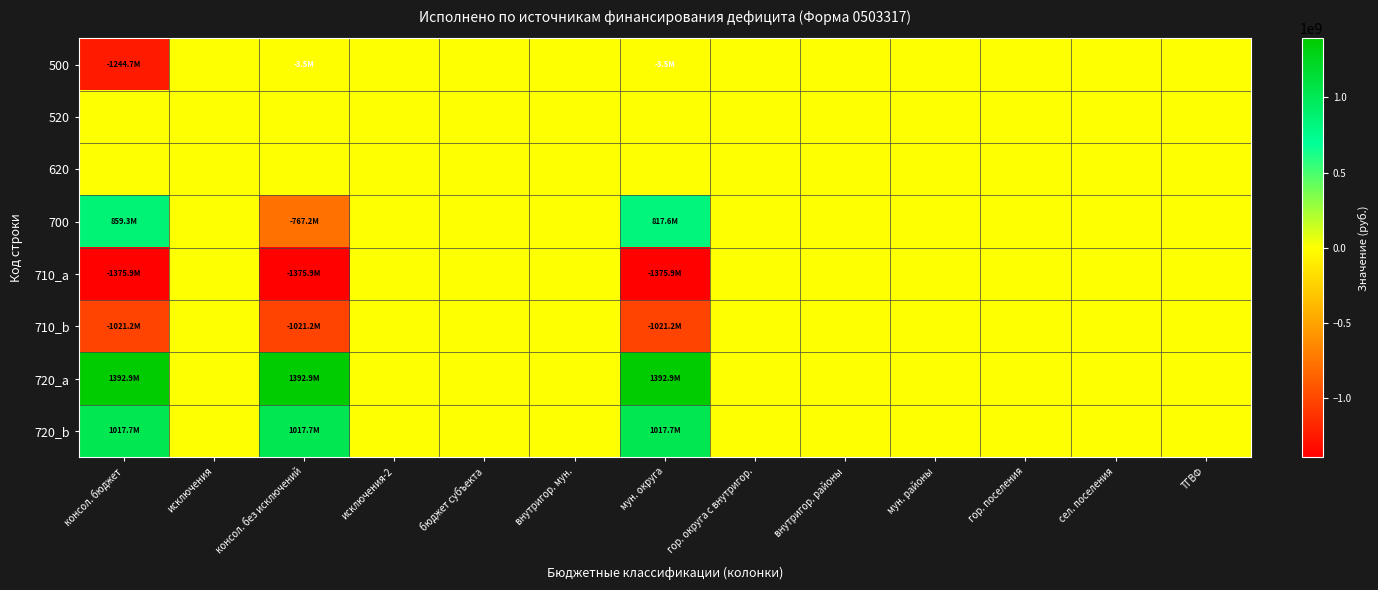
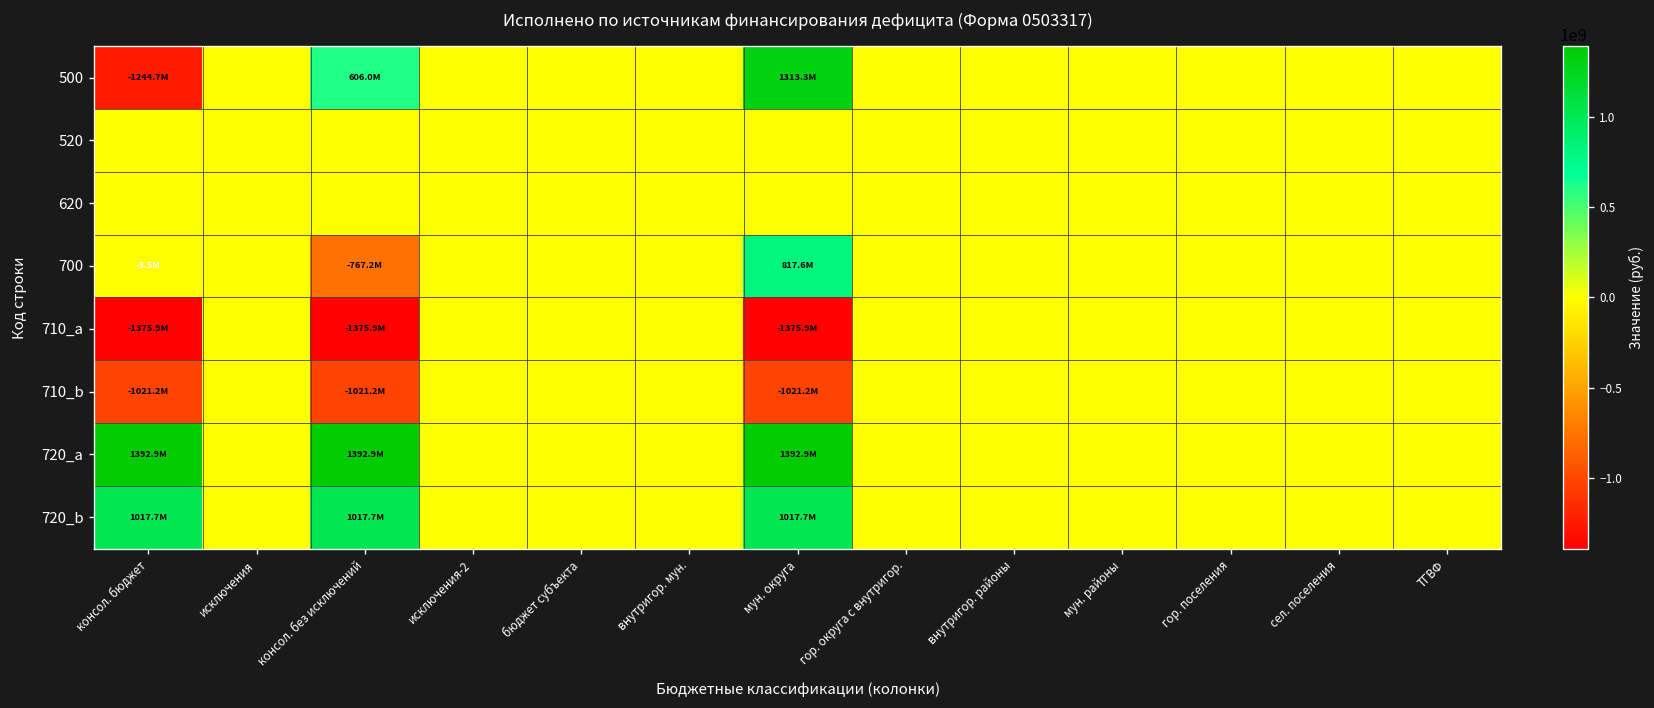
  {
    "500": {
      "консол. бюджет": "-1244.7M",
-     "консол. без исключений": "-3.5M",
-     "мун. округа": "-3.5M"
+     "консол. без исключений": "606.0M",
+     "мун. округа": "1313.3M"
    },
    "700": {
-     "консол. бюджет": "859.3M",
+     "консол. бюджет": "-3.5M",
      "консол. без исключений": "-767.2M",
      "мун. округа": "817.6M"
    },
    "710_a": {
      "консол. бюджет": "-1375.9M",
      "консол. без исключений": "-1375.9M",
      "мун. округа": "-1375.9M"
    },
    "710_b": {
      "консол. бюджет": "-1021.2M",
      "консол. без исключений": "-1021.2M",
      "мун. округа": "-1021.2M"
    },
    "720_a": {
      "консол. бюджет": "1392.9M",
      "консол. без исключений": "1392.9M",
      "мун. округа": "1392.9M"
    },
    "720_b": {
      "консол. бюджет": "1017.7M",
      "консол. без исключений": "1017.7M",
      "мун. округа": "1017.7M"
    }
  }
